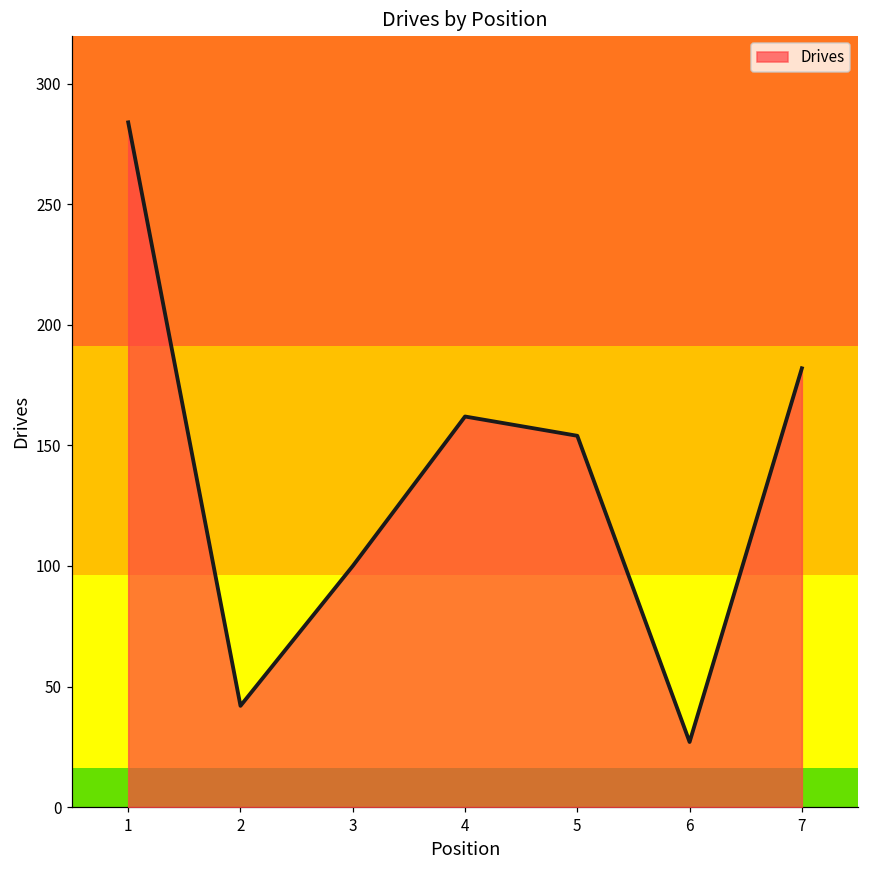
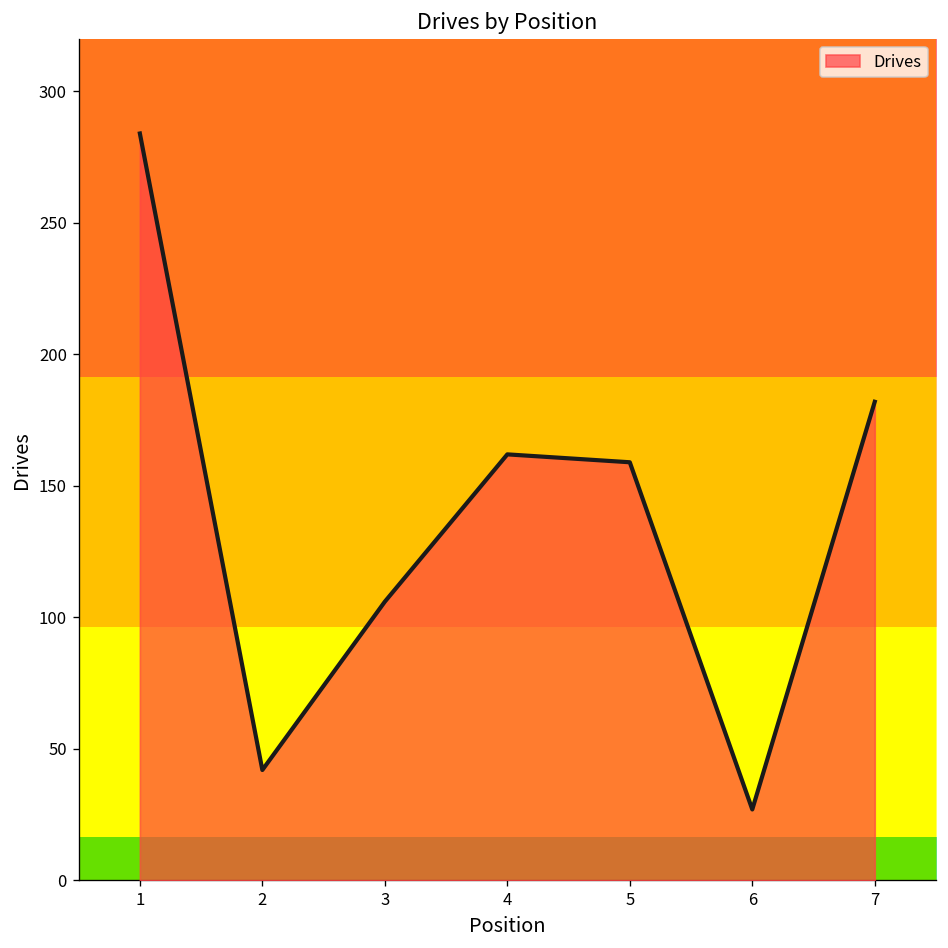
  {
    "1": 284,
    "2": 42,
-   "3": 100,
+   "3": 106,
    "4": 162,
-   "5": 154,
+   "5": 159,
    "6": 27,
    "7": 182
  }
